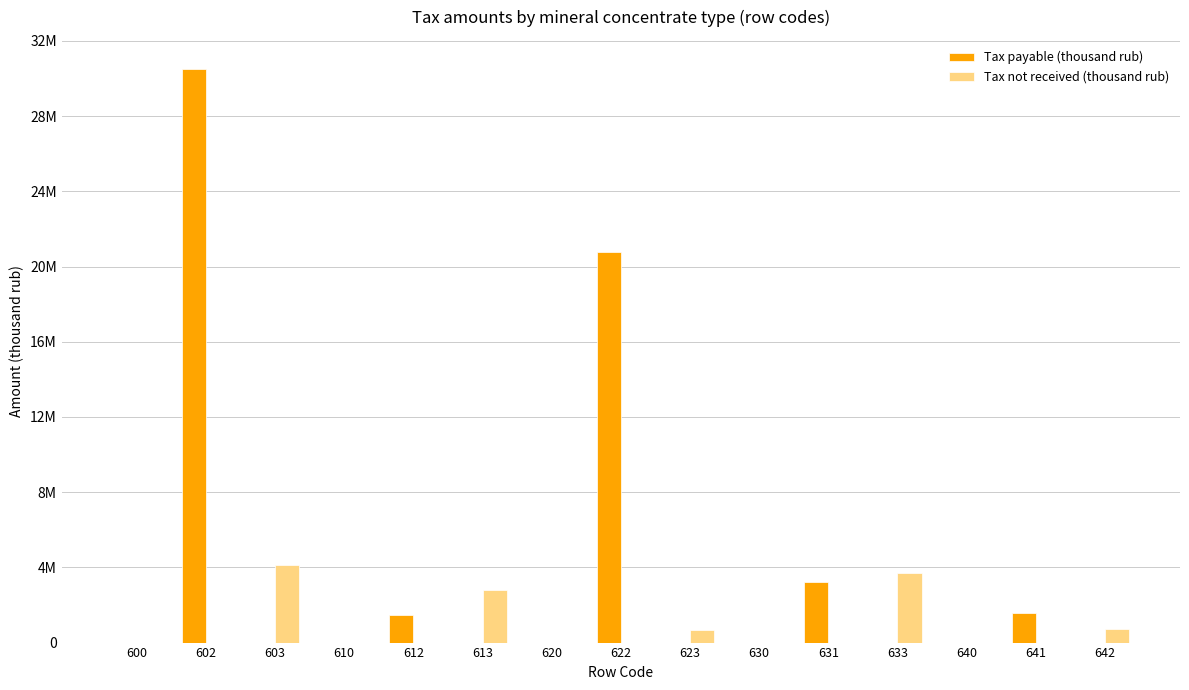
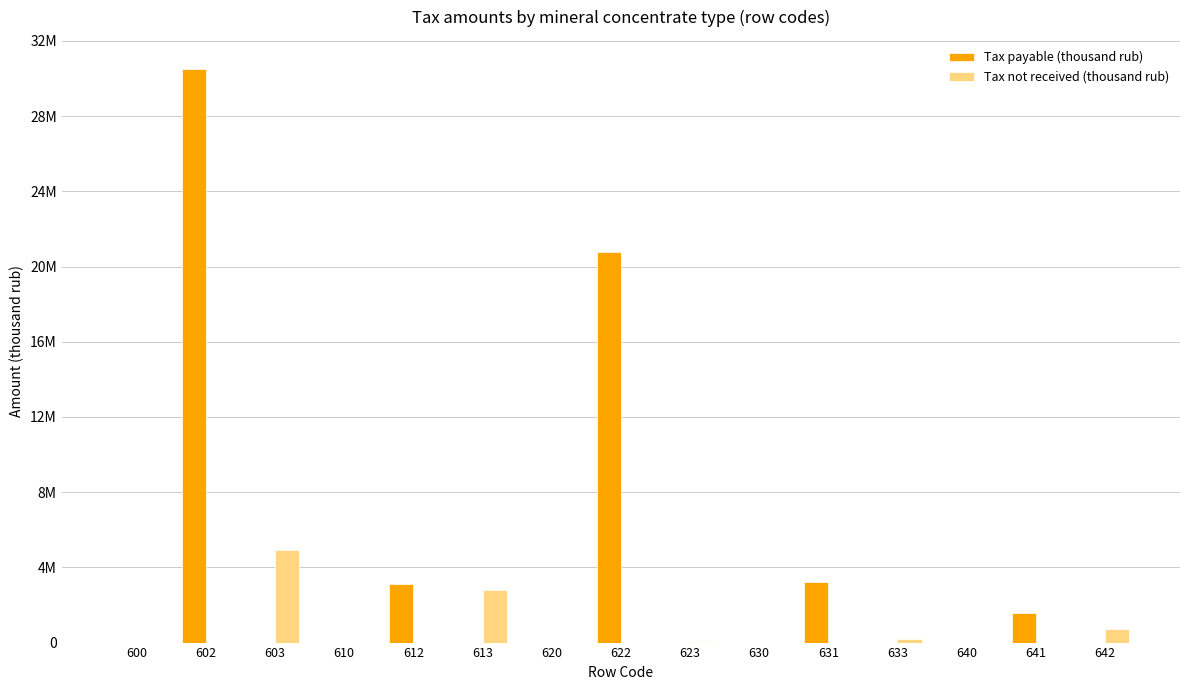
  {
    "Tax payable (thousand rub)": {
      "600": 0,
      "602": 30500000,
      "603": 0,
      "610": 0,
-     "612": 1500000,
+     "612": 3100000,
      "613": 0,
      "620": 0,
      "622": 20800000,
      "623": 0,
      "630": 0,
      "631": 3200000,
      "633": 0,
      "640": 0,
      "641": 1500000,
      "642": 0
    },
    "Tax not received (thousand rub)": {
      "600": 0,
      "602": 0,
-     "603": 4100000,
+     "603": 4900000,
      "610": 0,
      "612": 0,
      "613": 2800000,
      "620": 0,
      "622": 0,
-     "623": 700000,
+     "623": 100000,
      "630": 0,
      "631": 0,
-     "633": 3700000,
+     "633": 200000,
      "640": 0,
      "641": 0,
      "642": 700000
    }
  }
